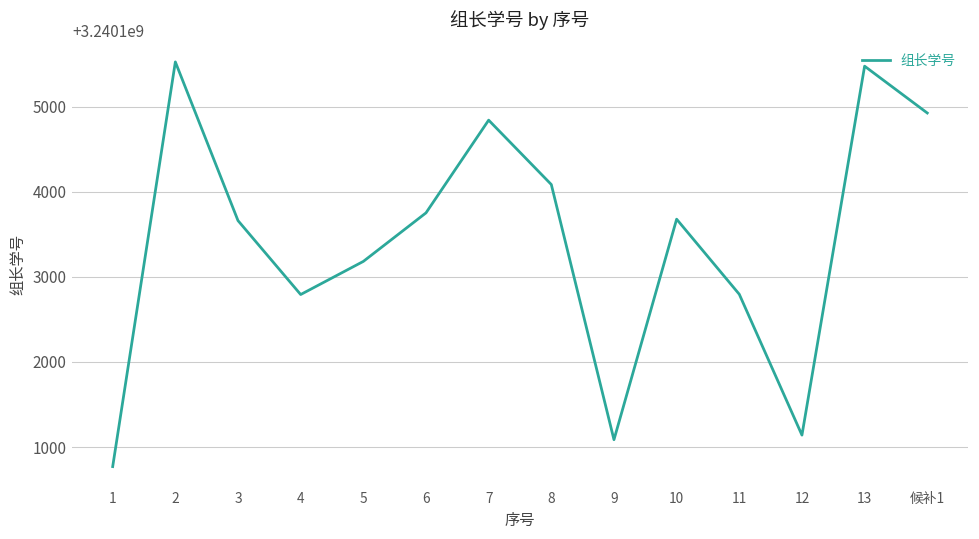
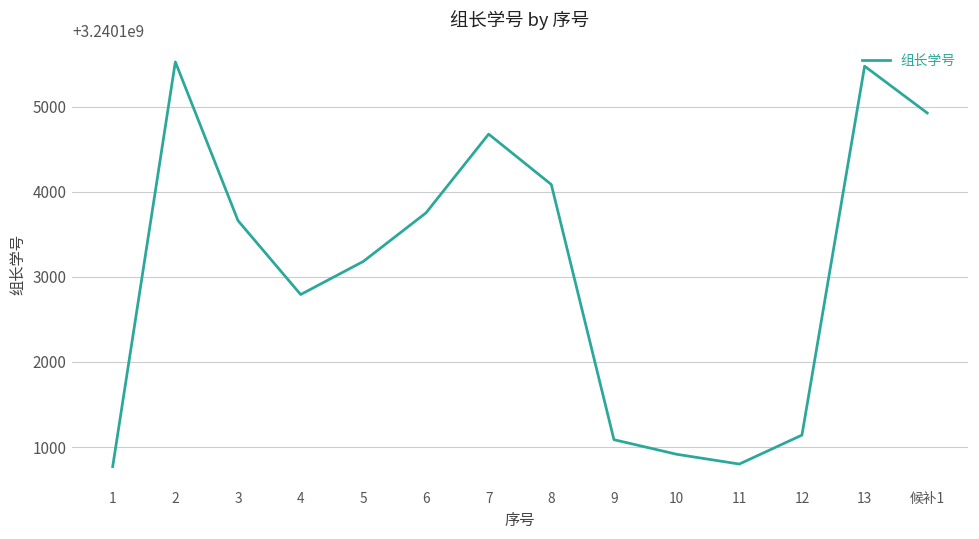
  {
    "1": 3240100800,
    "2": 3240105500,
    "3": 3240103700,
    "4": 3240102800,
    "5": 3240103200,
    "6": 3240103800,
-   "7": 3240104800,
+   "7": 3240104700,
    "8": 3240104100,
    "9": 3240101100,
-   "10": 3240103700,
-   "11": 3240102800,
+   "10": 3240100900,
+   "11": 3240100800,
    "12": 3240101100,
    "13": 3240105500,
    "候补1": 3240104900
  }
